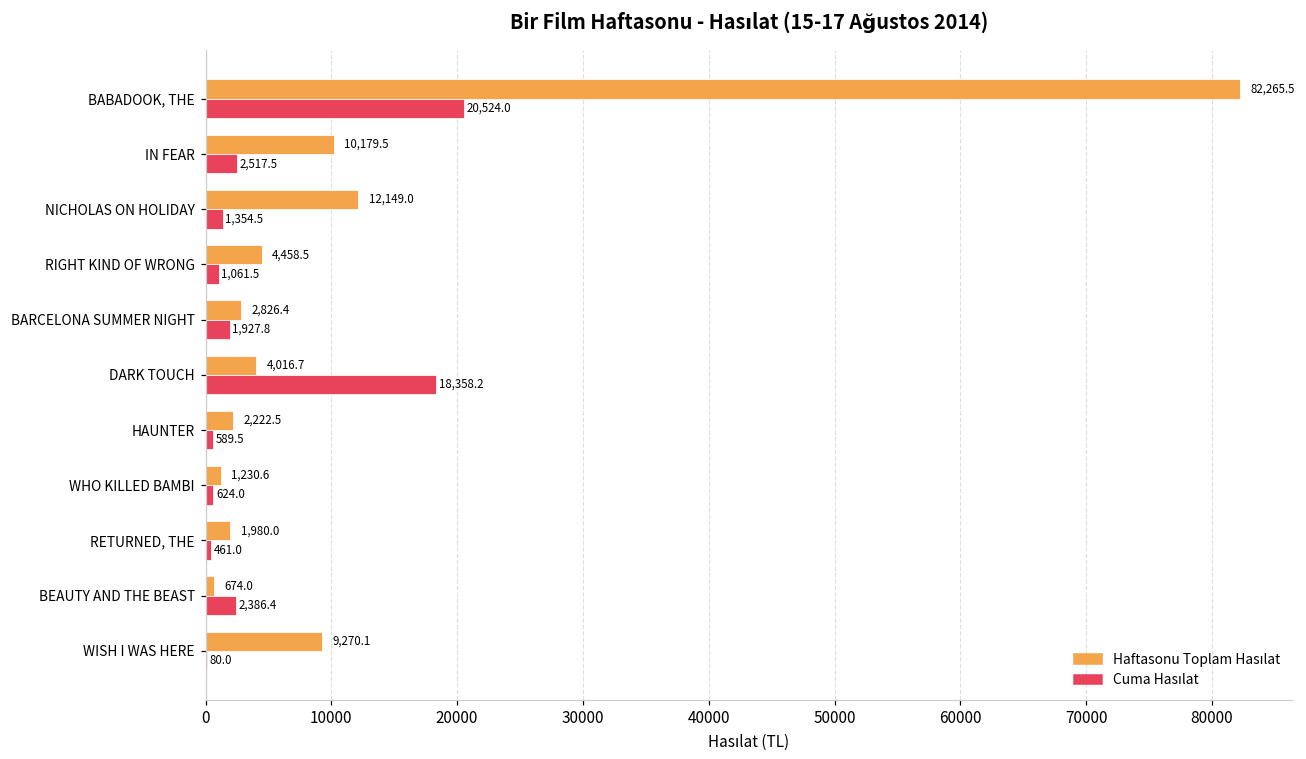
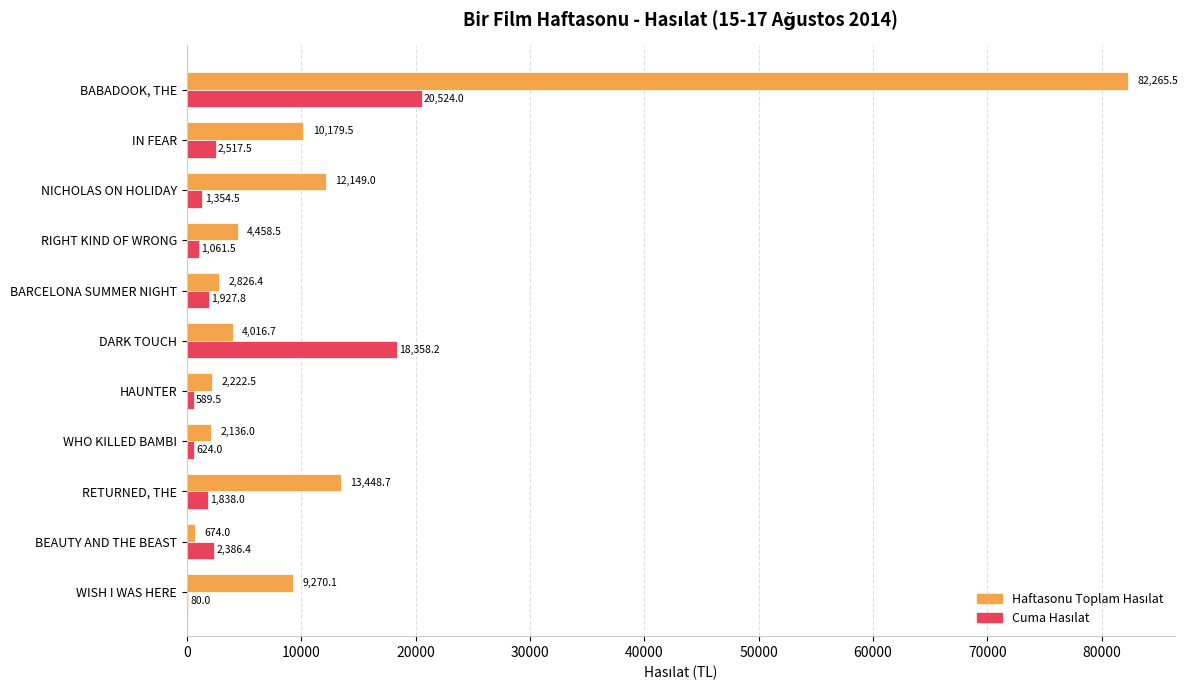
  {
    "Haftasonu Toplam Hasılat": {
      "BABADOOK, THE": "82,265.5",
      "IN FEAR": "10,179.5",
      "NICHOLAS ON HOLIDAY": "12,149.0",
      "RIGHT KIND OF WRONG": "4,458.5",
      "BARCELONA SUMMER NIGHT": "2,826.4",
      "DARK TOUCH": "4,016.7",
      "HAUNTER": "2,222.5",
-     "WHO KILLED BAMBI": "1,230.6",
-     "RETURNED, THE": "1,980.0",
+     "WHO KILLED BAMBI": "2,136.0",
+     "RETURNED, THE": "13,448.7",
      "BEAUTY AND THE BEAST": "674.0",
      "WISH I WAS HERE": "9,270.1"
    },
    "Cuma Hasılat": {
      "BABADOOK, THE": "20,524.0",
      "IN FEAR": "2,517.5",
      "NICHOLAS ON HOLIDAY": "1,354.5",
      "RIGHT KIND OF WRONG": "1,061.5",
      "BARCELONA SUMMER NIGHT": "1,927.8",
      "DARK TOUCH": "18,358.2",
      "HAUNTER": "589.5",
      "WHO KILLED BAMBI": "624.0",
-     "RETURNED, THE": "461.0",
+     "RETURNED, THE": "1,838.0",
      "BEAUTY AND THE BEAST": "2,386.4",
      "WISH I WAS HERE": "80.0"
    }
  }
